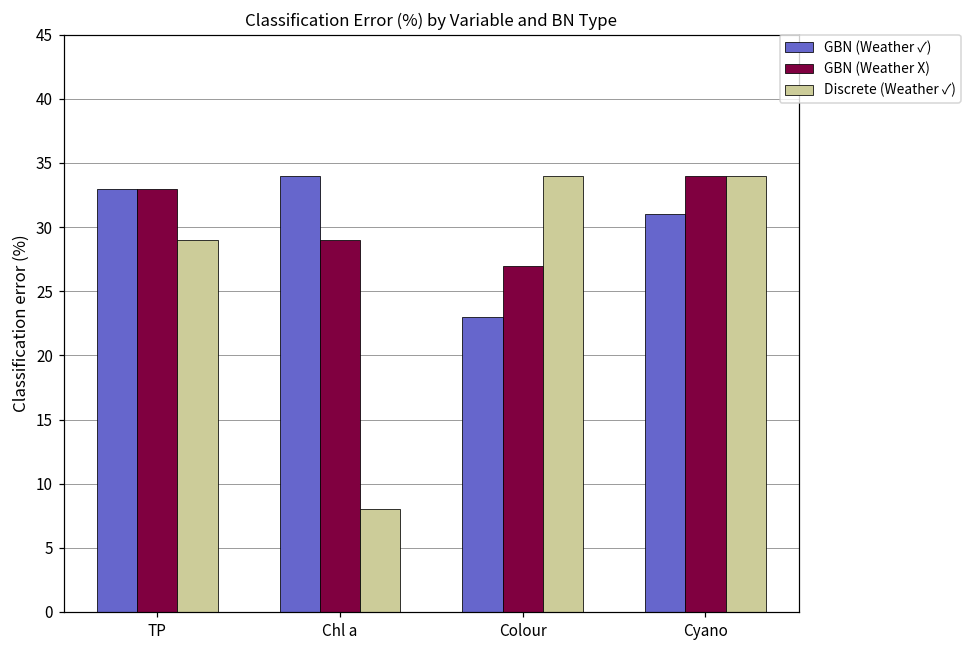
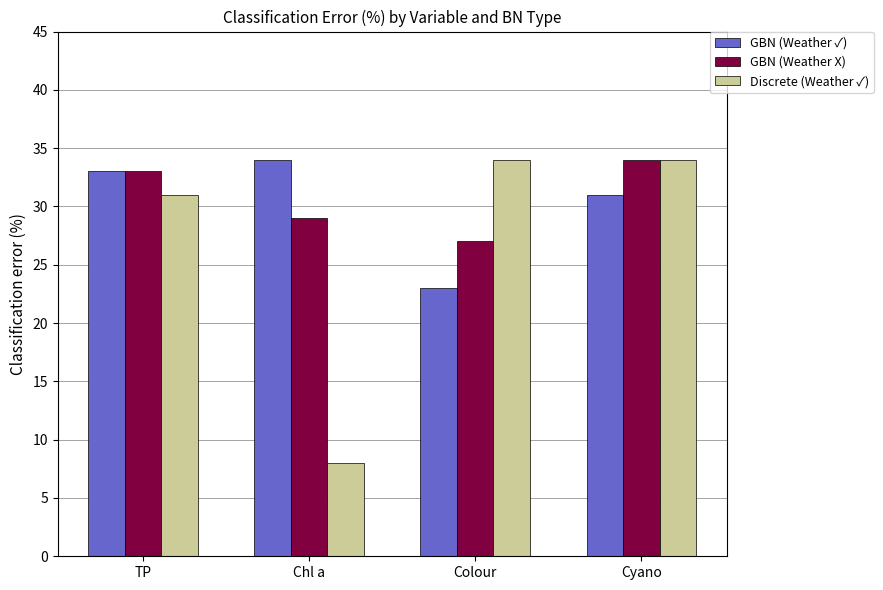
  {
    "GBN (Weather ✓)": {
      "TP": 33,
      "Chl a": 34,
      "Colour": 23,
      "Cyano": 31
    },
    "GBN (Weather X)": {
      "TP": 33,
      "Chl a": 29,
      "Colour": 27,
      "Cyano": 34
    },
    "Discrete (Weather ✓)": {
-     "TP": 29,
+     "TP": 31,
      "Chl a": 8,
      "Colour": 34,
      "Cyano": 34
    }
  }
